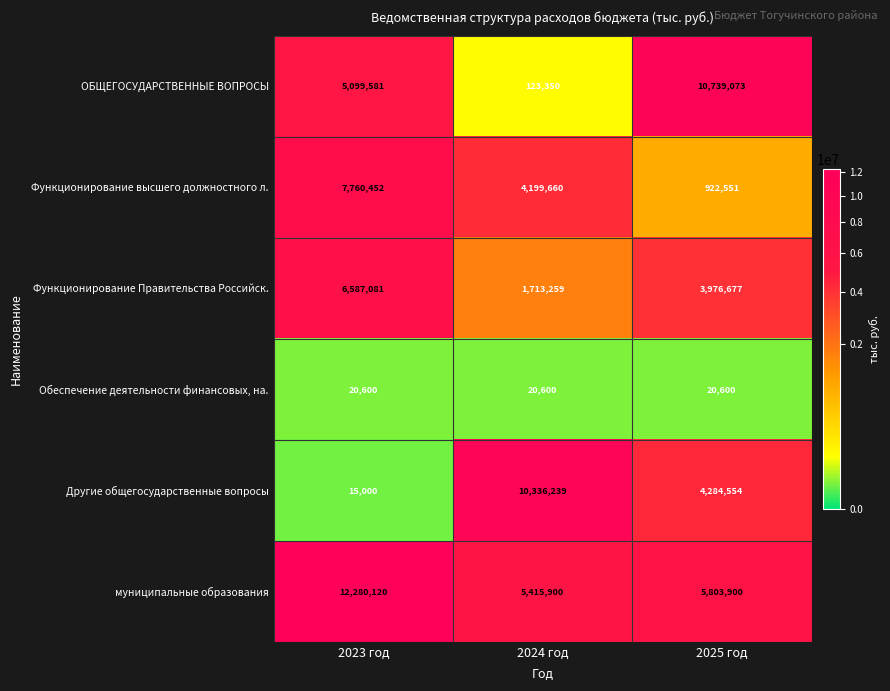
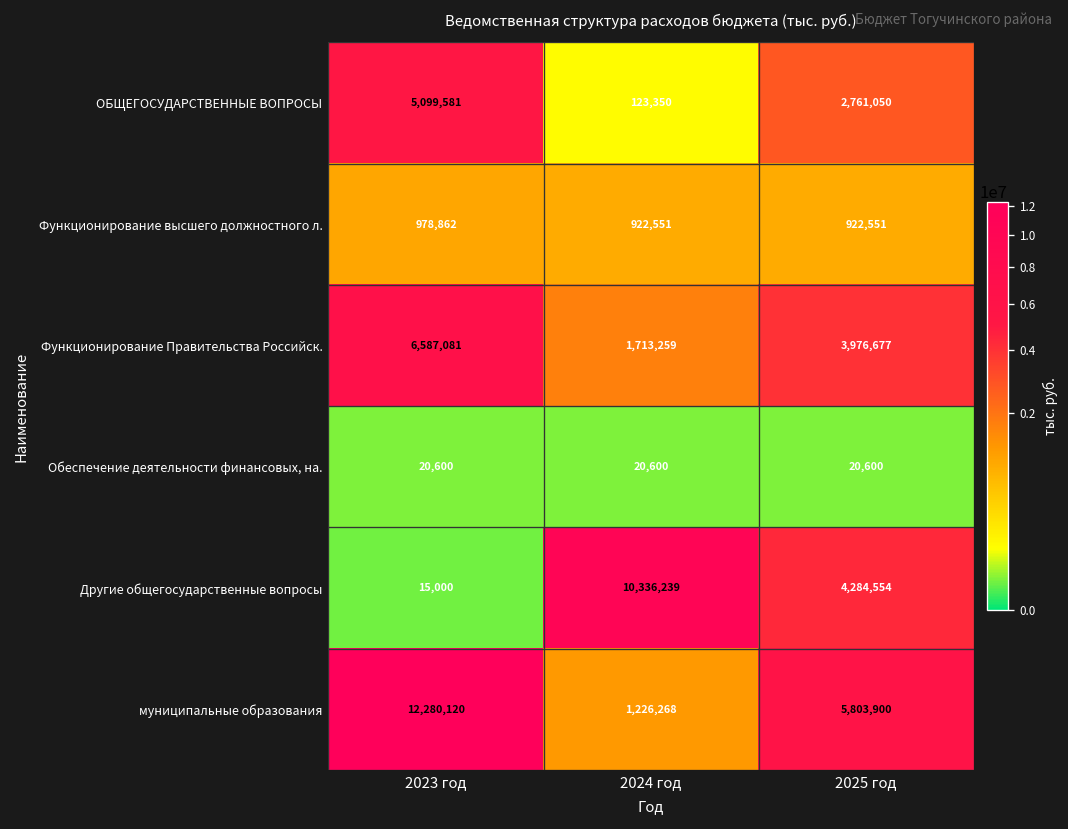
  {
    "ОБЩЕГОСУДАРСТВЕННЫЕ ВОПРОСЫ": {
      "2023 год": "5,099,581",
      "2024 год": "123,350",
-     "2025 год": "10,739,073"
+     "2025 год": "2,761,050"
    },
    "Функционирование высшего должностного л.": {
-     "2023 год": "7,760,452",
-     "2024 год": "4,199,660",
+     "2023 год": "978,862",
+     "2024 год": "922,551",
      "2025 год": "922,551"
    },
    "Функционирование Правительства Российск.": {
      "2023 год": "6,587,081",
      "2024 год": "1,713,259",
      "2025 год": "3,976,677"
    },
    "Обеспечение деятельности финансовых, на.": {
      "2023 год": "20,600",
      "2024 год": "20,600",
      "2025 год": "20,600"
    },
    "Другие общегосударственные вопросы": {
      "2023 год": "15,000",
      "2024 год": "10,336,239",
      "2025 год": "4,284,554"
    },
    "муниципальные образования": {
      "2023 год": "12,280,120",
-     "2024 год": "5,415,900",
+     "2024 год": "1,226,268",
      "2025 год": "5,803,900"
    }
  }
